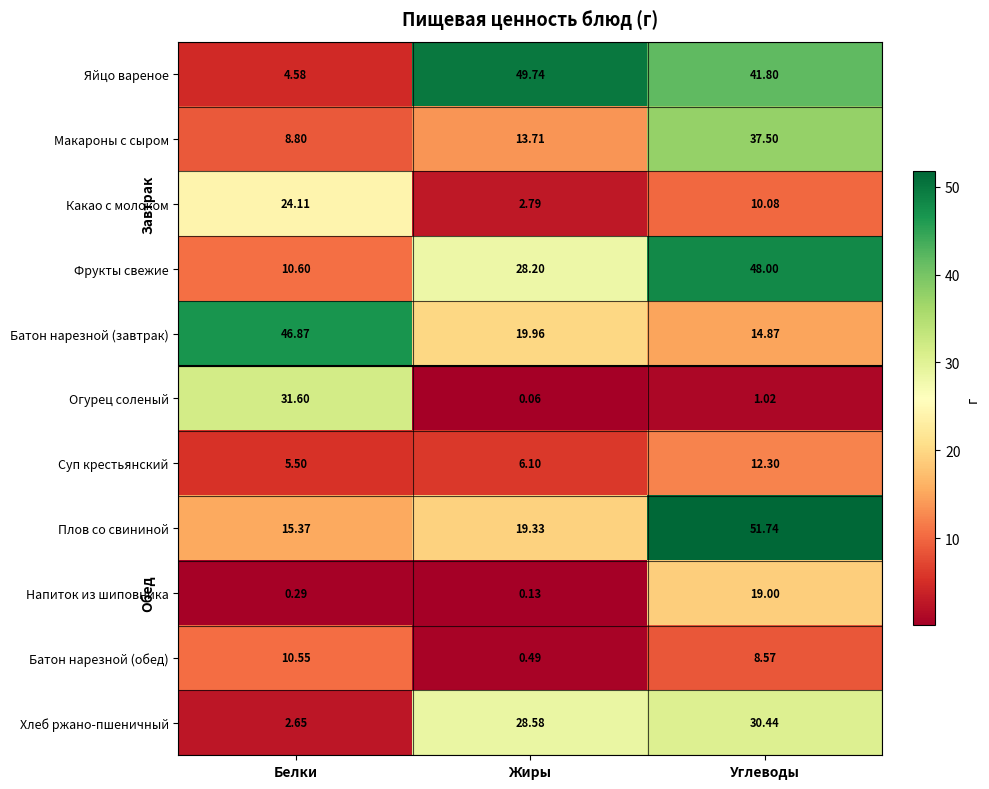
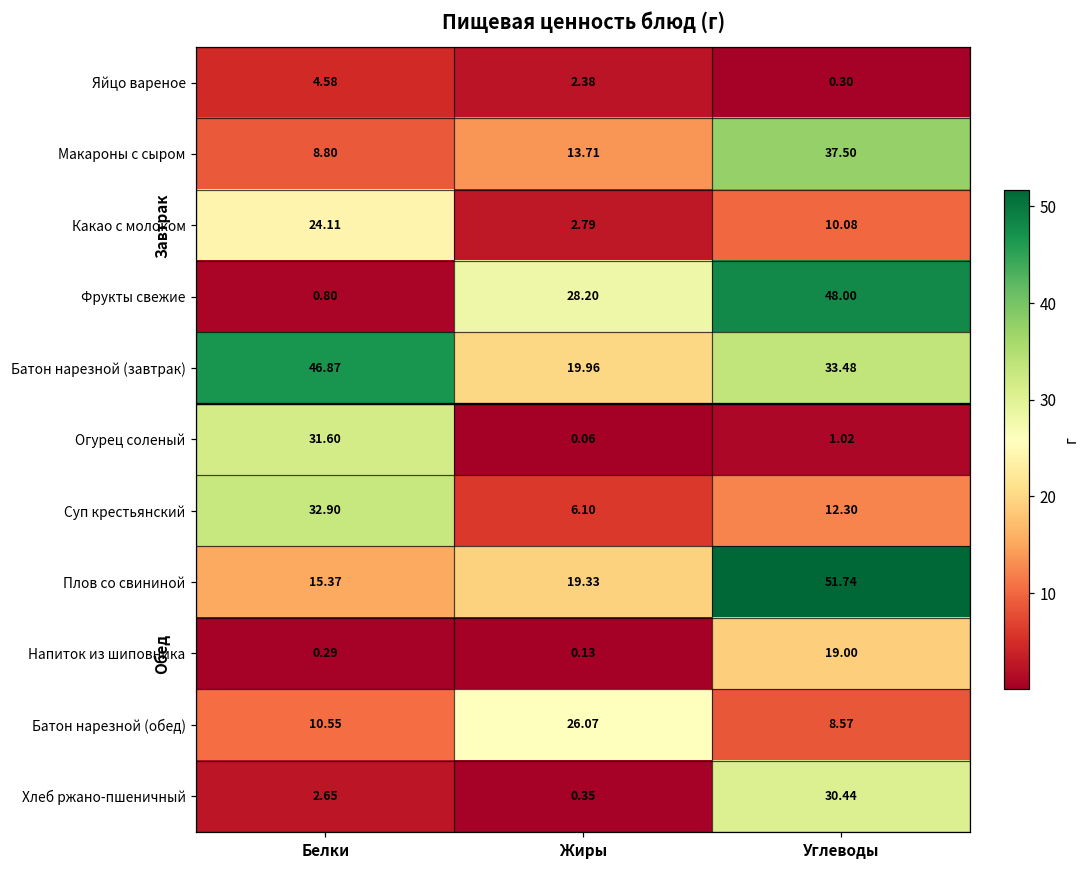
  {
    "Яйцо вареное": {
      "Белки": 4.58,
-     "Жиры": 49.74,
-     "Углеводы": 41.80
+     "Жиры": 2.38,
+     "Углеводы": 0.30
    },
    "Макароны с сыром": {
      "Белки": 8.80,
      "Жиры": 13.71,
      "Углеводы": 37.50
    },
    "Какао с молоком": {
      "Белки": 24.11,
      "Жиры": 2.79,
      "Углеводы": 10.08
    },
    "Фрукты свежие": {
-     "Белки": 10.60,
+     "Белки": 0.80,
      "Жиры": 28.20,
      "Углеводы": 48.00
    },
    "Батон нарезной (завтрак)": {
      "Белки": 46.87,
      "Жиры": 19.96,
-     "Углеводы": 14.87
+     "Углеводы": 33.48
    },
    "Огурец соленый": {
      "Белки": 31.60,
      "Жиры": 0.06,
      "Углеводы": 1.02
    },
    "Суп крестьянский": {
-     "Белки": 5.50,
+     "Белки": 32.90,
      "Жиры": 6.10,
      "Углеводы": 12.30
    },
    "Плов со свининой": {
      "Белки": 15.37,
      "Жиры": 19.33,
      "Углеводы": 51.74
    },
    "Напиток из шиповника": {
      "Белки": 0.29,
      "Жиры": 0.13,
      "Углеводы": 19.00
    },
    "Батон нарезной (обед)": {
      "Белки": 10.55,
-     "Жиры": 0.49,
+     "Жиры": 26.07,
      "Углеводы": 8.57
    },
    "Хлеб ржано-пшеничный": {
      "Белки": 2.65,
-     "Жиры": 28.58,
+     "Жиры": 0.35,
      "Углеводы": 30.44
    }
  }
